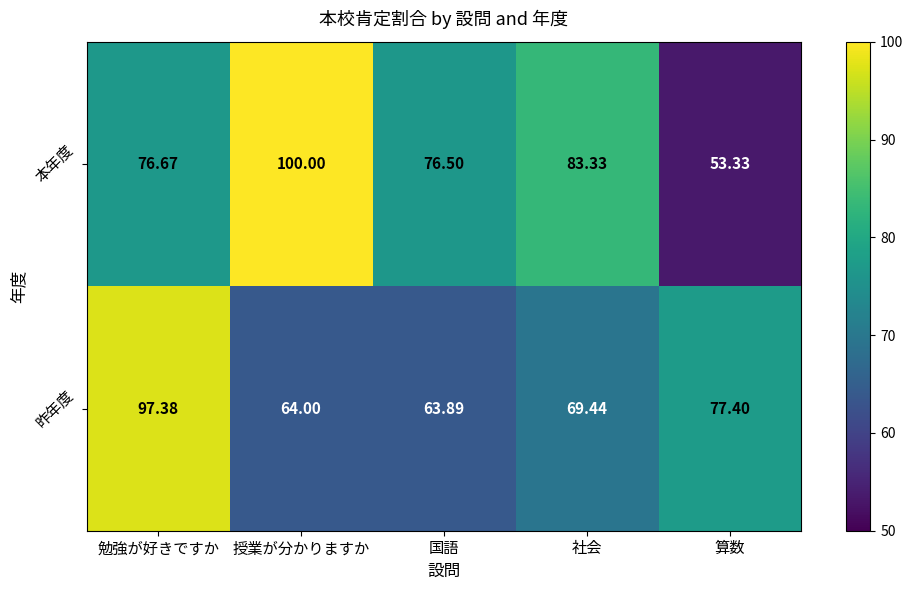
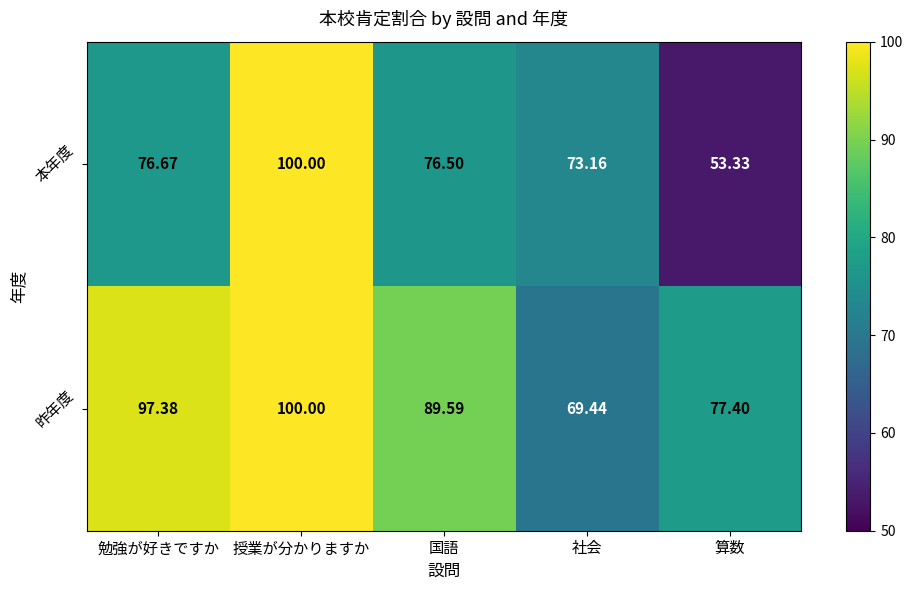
  {
    "本年度": {
      "勉強が好きですか": 76.67,
      "授業が分かりますか": 100.00,
      "国語": 76.50,
-     "社会": 83.33,
+     "社会": 73.16,
      "算数": 53.33
    },
    "昨年度": {
      "勉強が好きですか": 97.38,
-     "授業が分かりますか": 64.00,
-     "国語": 63.89,
+     "授業が分かりますか": 100.00,
+     "国語": 89.59,
      "社会": 69.44,
      "算数": 77.40
    }
  }
